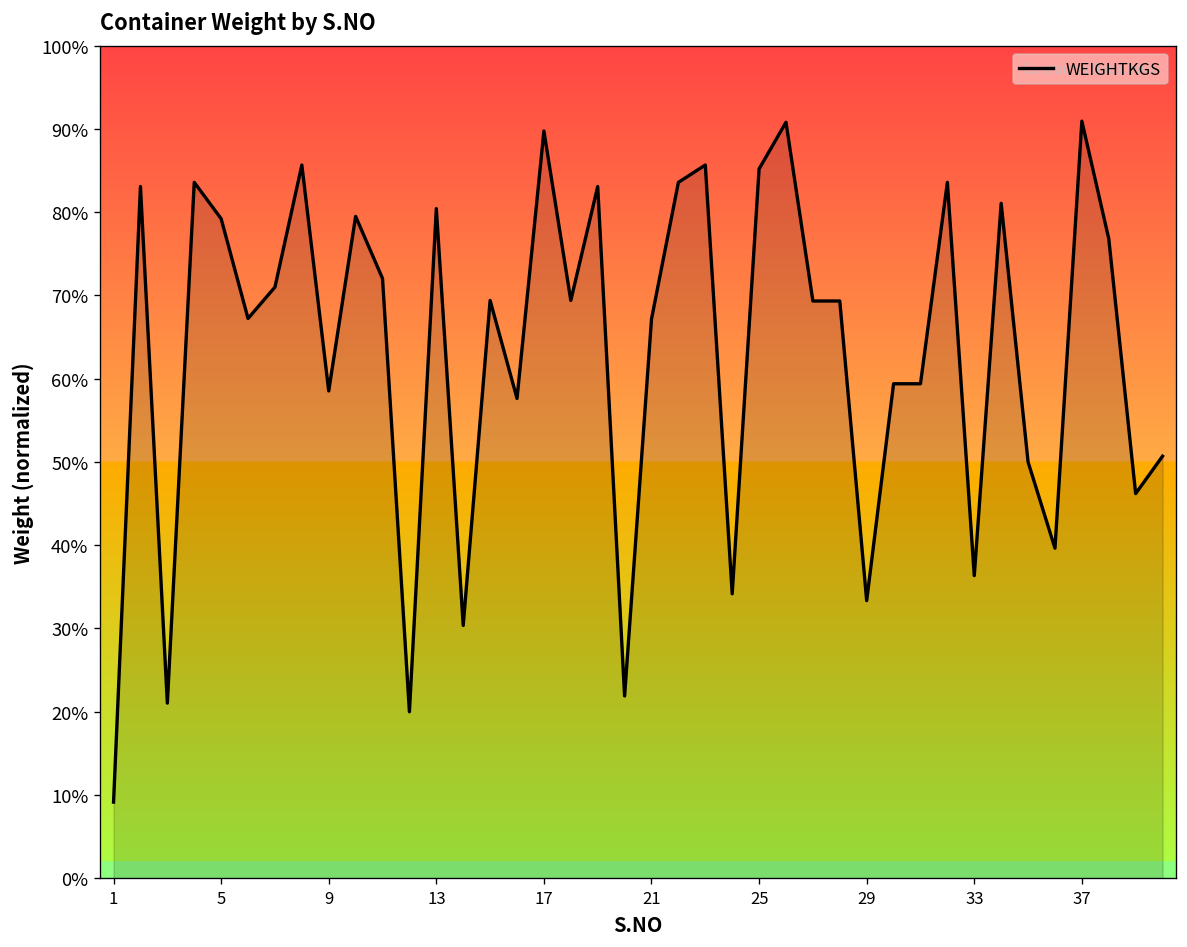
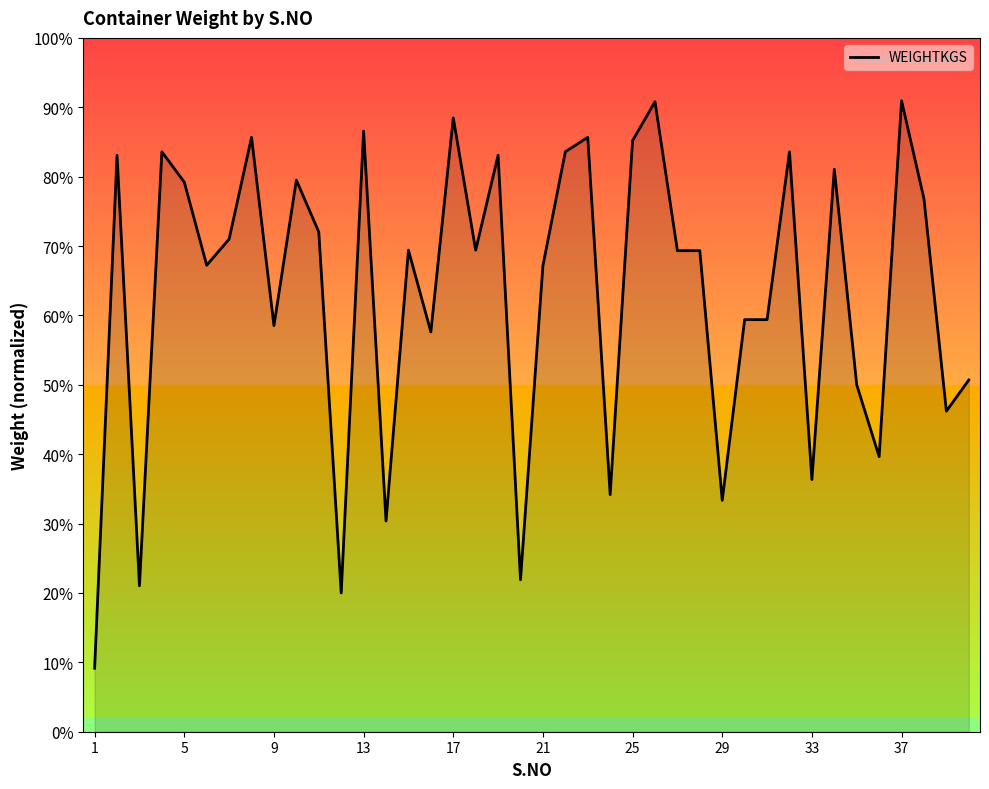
  {
    "1": "9%",
    "5": "79%",
    "9": "59%",
-   "13": "80%",
-   "17": "90%",
+   "13": "87%",
+   "17": "88%",
    "21": "67%",
    "25": "85%",
    "29": "33%",
    "33": "36%",
    "37": "91%"
  }
